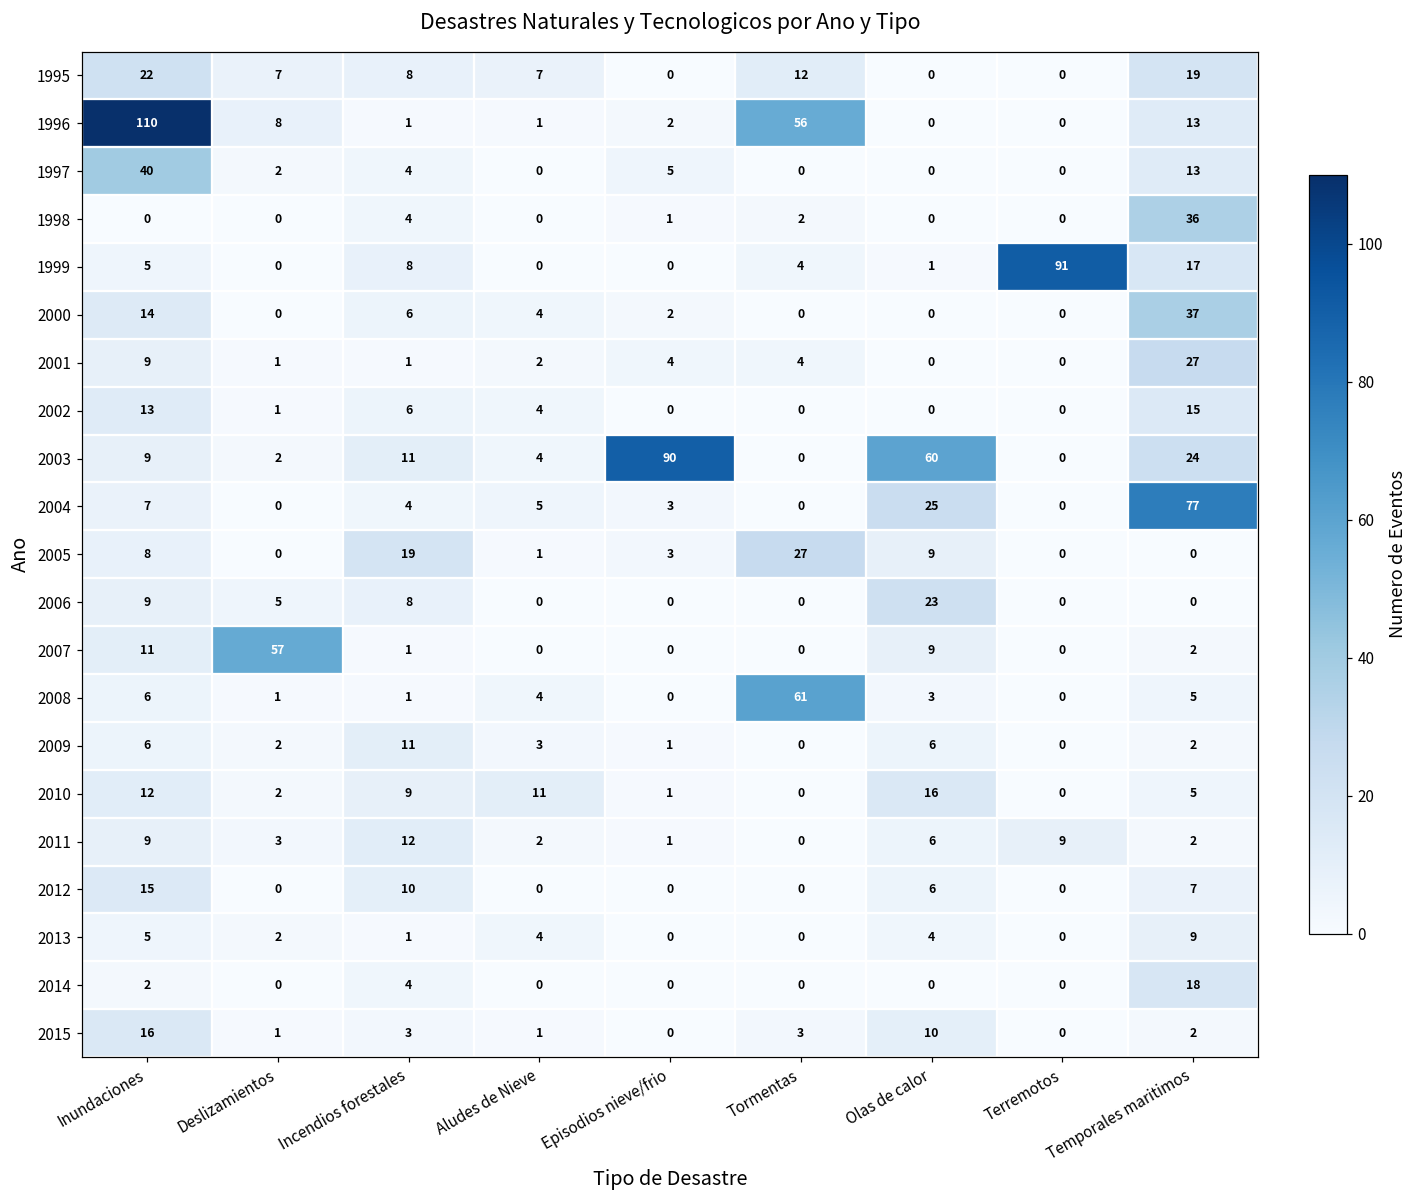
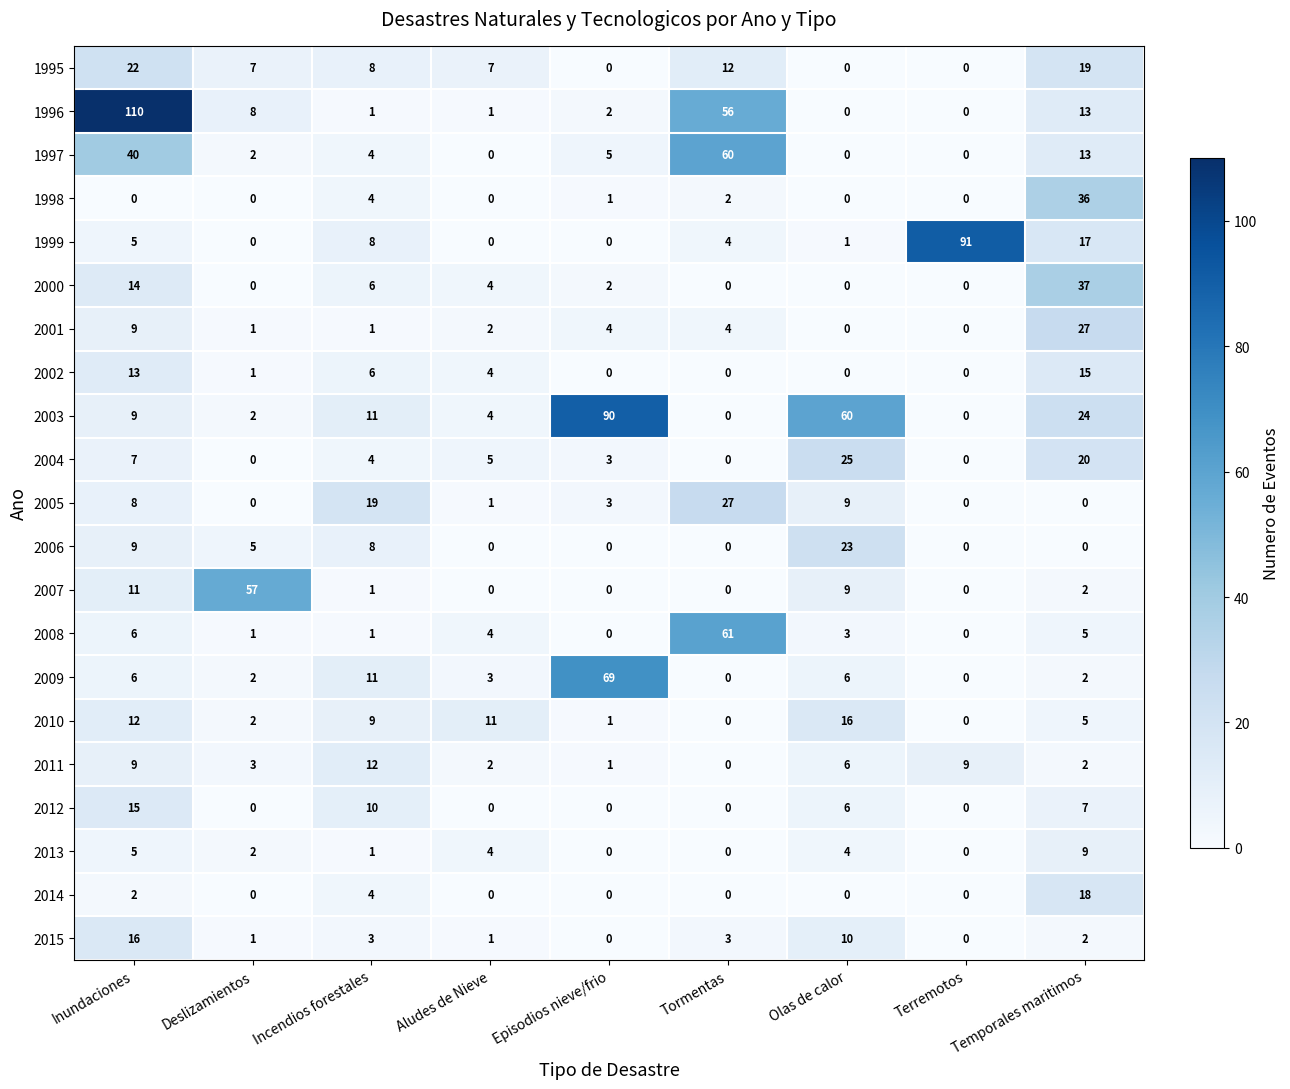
  {
    "1995": {
      "Inundaciones": 22,
      "Deslizamientos": 7,
      "Incendios forestales": 8,
      "Aludes de Nieve": 7,
      "Episodios nieve/frio": 0,
      "Tormentas": 12,
      "Olas de calor": 0,
      "Terremotos": 0,
      "Temporales maritimos": 19
    },
    "1996": {
      "Inundaciones": 110,
      "Deslizamientos": 8,
      "Incendios forestales": 1,
      "Aludes de Nieve": 1,
      "Episodios nieve/frio": 2,
      "Tormentas": 56,
      "Olas de calor": 0,
      "Terremotos": 0,
      "Temporales maritimos": 13
    },
    "1997": {
      "Inundaciones": 40,
      "Deslizamientos": 2,
      "Incendios forestales": 4,
      "Aludes de Nieve": 0,
      "Episodios nieve/frio": 5,
-     "Tormentas": 0,
+     "Tormentas": 60,
      "Olas de calor": 0,
      "Terremotos": 0,
      "Temporales maritimos": 13
    },
    "1998": {
      "Inundaciones": 0,
      "Deslizamientos": 0,
      "Incendios forestales": 4,
      "Aludes de Nieve": 0,
      "Episodios nieve/frio": 1,
      "Tormentas": 2,
      "Olas de calor": 0,
      "Terremotos": 0,
      "Temporales maritimos": 36
    },
    "1999": {
      "Inundaciones": 5,
      "Deslizamientos": 0,
      "Incendios forestales": 8,
      "Aludes de Nieve": 0,
      "Episodios nieve/frio": 0,
      "Tormentas": 4,
      "Olas de calor": 1,
      "Terremotos": 91,
      "Temporales maritimos": 17
    },
    "2000": {
      "Inundaciones": 14,
      "Deslizamientos": 0,
      "Incendios forestales": 6,
      "Aludes de Nieve": 4,
      "Episodios nieve/frio": 2,
      "Tormentas": 0,
      "Olas de calor": 0,
      "Terremotos": 0,
      "Temporales maritimos": 37
    },
    "2001": {
      "Inundaciones": 9,
      "Deslizamientos": 1,
      "Incendios forestales": 1,
      "Aludes de Nieve": 2,
      "Episodios nieve/frio": 4,
      "Tormentas": 4,
      "Olas de calor": 0,
      "Terremotos": 0,
      "Temporales maritimos": 27
    },
    "2002": {
      "Inundaciones": 13,
      "Deslizamientos": 1,
      "Incendios forestales": 6,
      "Aludes de Nieve": 4,
      "Episodios nieve/frio": 0,
      "Tormentas": 0,
      "Olas de calor": 0,
      "Terremotos": 0,
      "Temporales maritimos": 15
    },
    "2003": {
      "Inundaciones": 9,
      "Deslizamientos": 2,
      "Incendios forestales": 11,
      "Aludes de Nieve": 4,
      "Episodios nieve/frio": 90,
      "Tormentas": 0,
      "Olas de calor": 60,
      "Terremotos": 0,
      "Temporales maritimos": 24
    },
    "2004": {
      "Inundaciones": 7,
      "Deslizamientos": 0,
      "Incendios forestales": 4,
      "Aludes de Nieve": 5,
      "Episodios nieve/frio": 3,
      "Tormentas": 0,
      "Olas de calor": 25,
      "Terremotos": 0,
-     "Temporales maritimos": 77
+     "Temporales maritimos": 20
    },
    "2005": {
      "Inundaciones": 8,
      "Deslizamientos": 0,
      "Incendios forestales": 19,
      "Aludes de Nieve": 1,
      "Episodios nieve/frio": 3,
      "Tormentas": 27,
      "Olas de calor": 9,
      "Terremotos": 0,
      "Temporales maritimos": 0
    },
    "2006": {
      "Inundaciones": 9,
      "Deslizamientos": 5,
      "Incendios forestales": 8,
      "Aludes de Nieve": 0,
      "Episodios nieve/frio": 0,
      "Tormentas": 0,
      "Olas de calor": 23,
      "Terremotos": 0,
      "Temporales maritimos": 0
    },
    "2007": {
      "Inundaciones": 11,
      "Deslizamientos": 57,
      "Incendios forestales": 1,
      "Aludes de Nieve": 0,
      "Episodios nieve/frio": 0,
      "Tormentas": 0,
      "Olas de calor": 9,
      "Terremotos": 0,
      "Temporales maritimos": 2
    },
    "2008": {
      "Inundaciones": 6,
      "Deslizamientos": 1,
      "Incendios forestales": 1,
      "Aludes de Nieve": 4,
      "Episodios nieve/frio": 0,
      "Tormentas": 61,
      "Olas de calor": 3,
      "Terremotos": 0,
      "Temporales maritimos": 5
    },
    "2009": {
      "Inundaciones": 6,
      "Deslizamientos": 2,
      "Incendios forestales": 11,
      "Aludes de Nieve": 3,
-     "Episodios nieve/frio": 1,
+     "Episodios nieve/frio": 69,
      "Tormentas": 0,
      "Olas de calor": 6,
      "Terremotos": 0,
      "Temporales maritimos": 2
    },
    "2010": {
      "Inundaciones": 12,
      "Deslizamientos": 2,
      "Incendios forestales": 9,
      "Aludes de Nieve": 11,
      "Episodios nieve/frio": 1,
      "Tormentas": 0,
      "Olas de calor": 16,
      "Terremotos": 0,
      "Temporales maritimos": 5
    },
    "2011": {
      "Inundaciones": 9,
      "Deslizamientos": 3,
      "Incendios forestales": 12,
      "Aludes de Nieve": 2,
      "Episodios nieve/frio": 1,
      "Tormentas": 0,
      "Olas de calor": 6,
      "Terremotos": 9,
      "Temporales maritimos": 2
    },
    "2012": {
      "Inundaciones": 15,
      "Deslizamientos": 0,
      "Incendios forestales": 10,
      "Aludes de Nieve": 0,
      "Episodios nieve/frio": 0,
      "Tormentas": 0,
      "Olas de calor": 6,
      "Terremotos": 0,
      "Temporales maritimos": 7
    },
    "2013": {
      "Inundaciones": 5,
      "Deslizamientos": 2,
      "Incendios forestales": 1,
      "Aludes de Nieve": 4,
      "Episodios nieve/frio": 0,
      "Tormentas": 0,
      "Olas de calor": 4,
      "Terremotos": 0,
      "Temporales maritimos": 9
    },
    "2014": {
      "Inundaciones": 2,
      "Deslizamientos": 0,
      "Incendios forestales": 4,
      "Aludes de Nieve": 0,
      "Episodios nieve/frio": 0,
      "Tormentas": 0,
      "Olas de calor": 0,
      "Terremotos": 0,
      "Temporales maritimos": 18
    },
    "2015": {
      "Inundaciones": 16,
      "Deslizamientos": 1,
      "Incendios forestales": 3,
      "Aludes de Nieve": 1,
      "Episodios nieve/frio": 0,
      "Tormentas": 3,
      "Olas de calor": 10,
      "Terremotos": 0,
      "Temporales maritimos": 2
    }
  }
